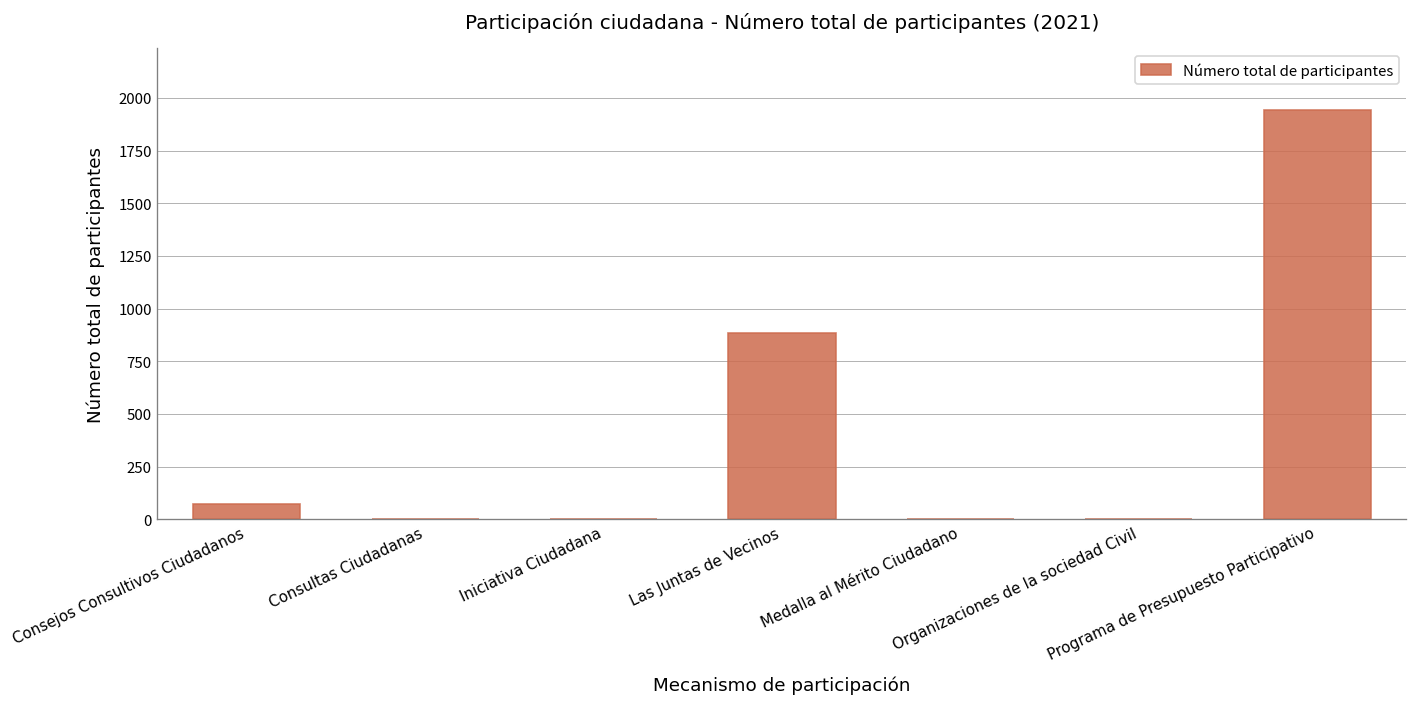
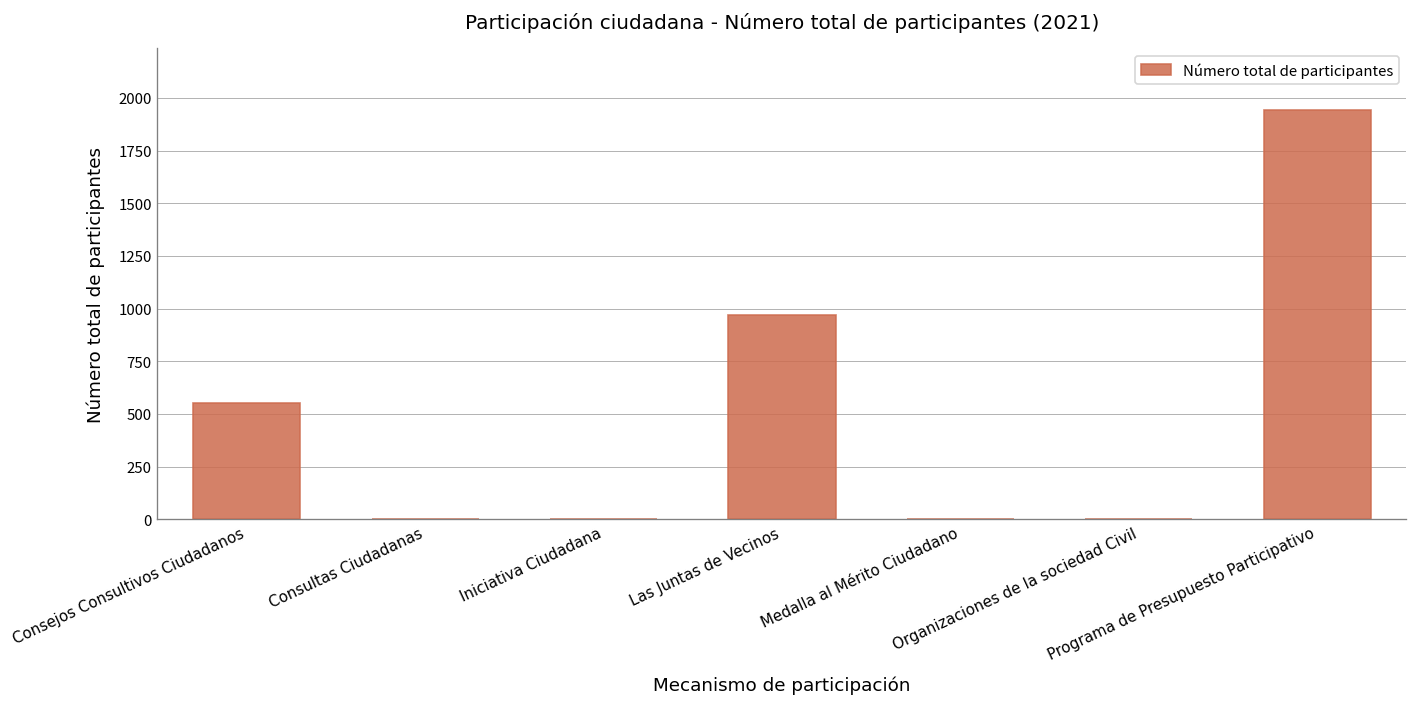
  {
-   "Consejos Consultivos Ciudadanos": 70,
+   "Consejos Consultivos Ciudadanos": 550,
    "Consultas Ciudadanas": 0,
    "Iniciativa Ciudadana": 0,
-   "Las Juntas de Vecinos": 890,
+   "Las Juntas de Vecinos": 970,
    "Medalla al Mérito Ciudadano": 0,
    "Organizaciones de la sociedad Civil": 0,
    "Programa de Presupuesto Participativo": 1940
  }
